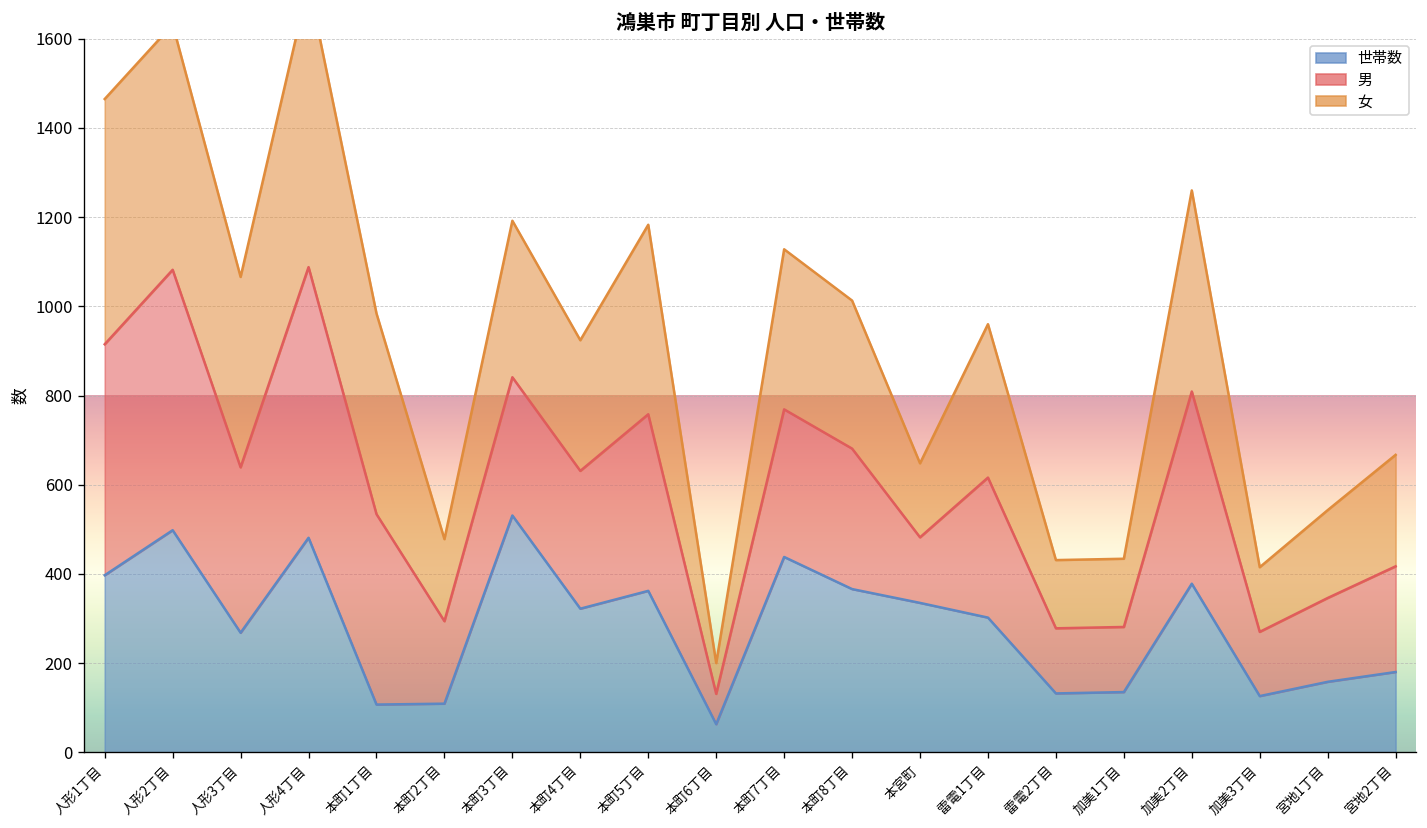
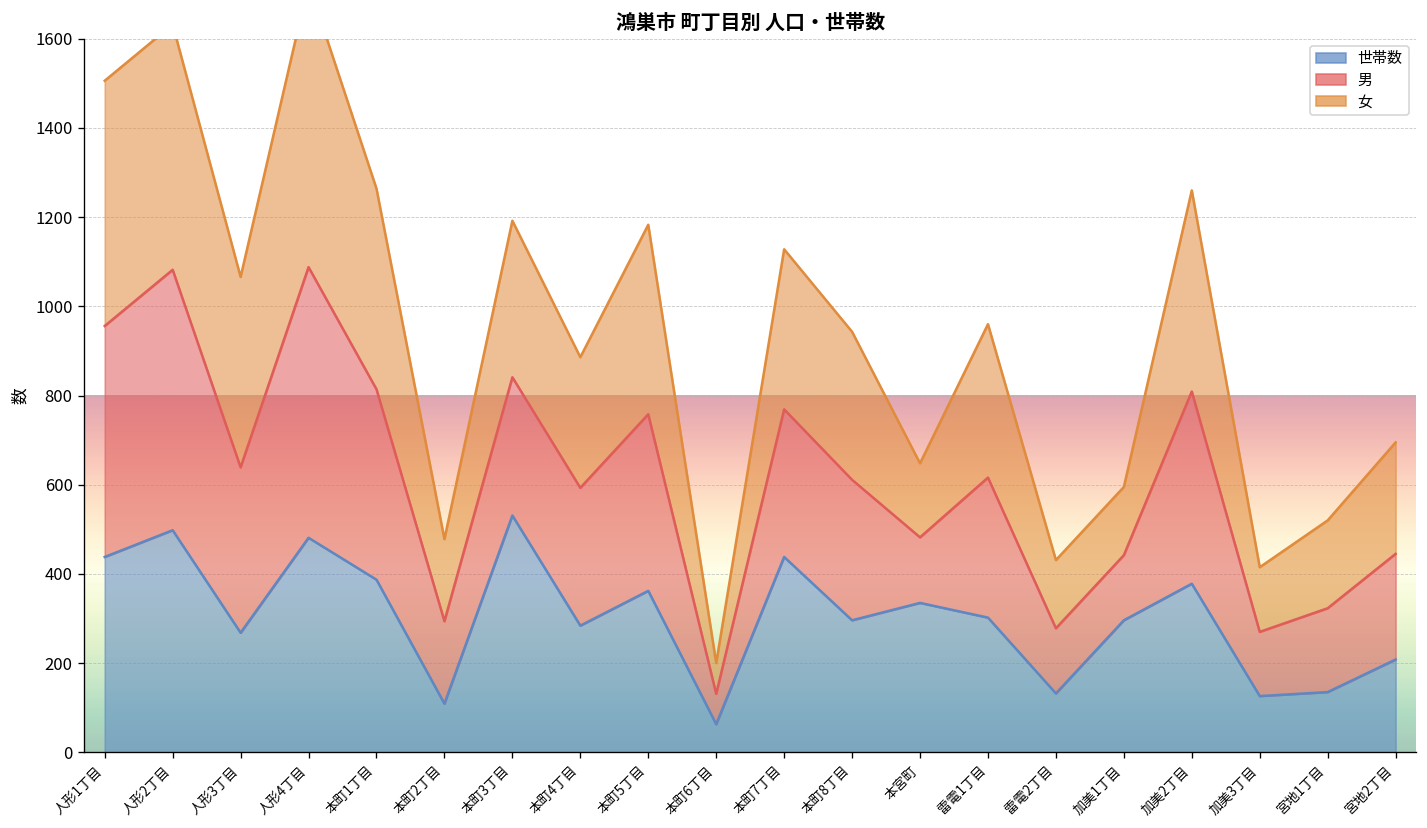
  {
    "世帯数": {
-     "人形1丁目": 400,
+     "人形1丁目": 440,
      "人形2丁目": 500,
      "人形3丁目": 270,
      "人形4丁目": 480,
-     "本町1丁目": 110,
+     "本町1丁目": 390,
      "本町2丁目": 110,
      "本町3丁目": 530,
-     "本町4丁目": 320,
+     "本町4丁目": 280,
      "本町5丁目": 360,
      "本町6丁目": 60,
      "本町7丁目": 440,
-     "本町8丁目": 370,
+     "本町8丁目": 300,
      "本宮町": 340,
      "雷電1丁目": 300,
      "雷電2丁目": 130,
-     "加美1丁目": 140,
+     "加美1丁目": 300,
      "加美2丁目": 380,
      "加美3丁目": 130,
-     "宮地1丁目": 160,
-     "宮地2丁目": 180
+     "宮地1丁目": 140,
+     "宮地2丁目": 210
    }
  }
